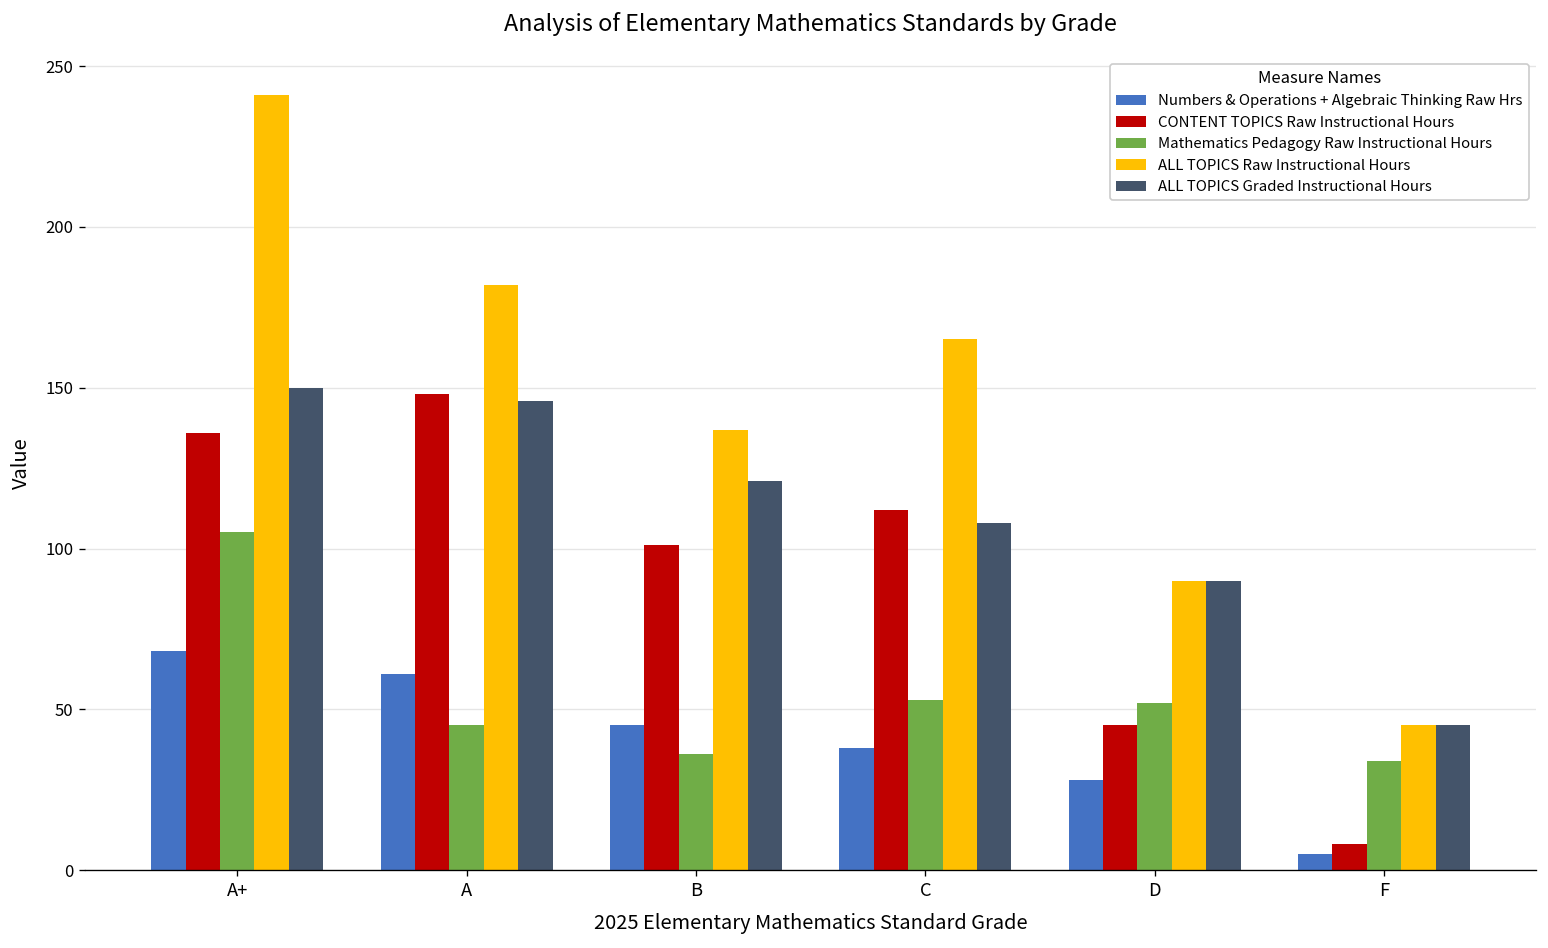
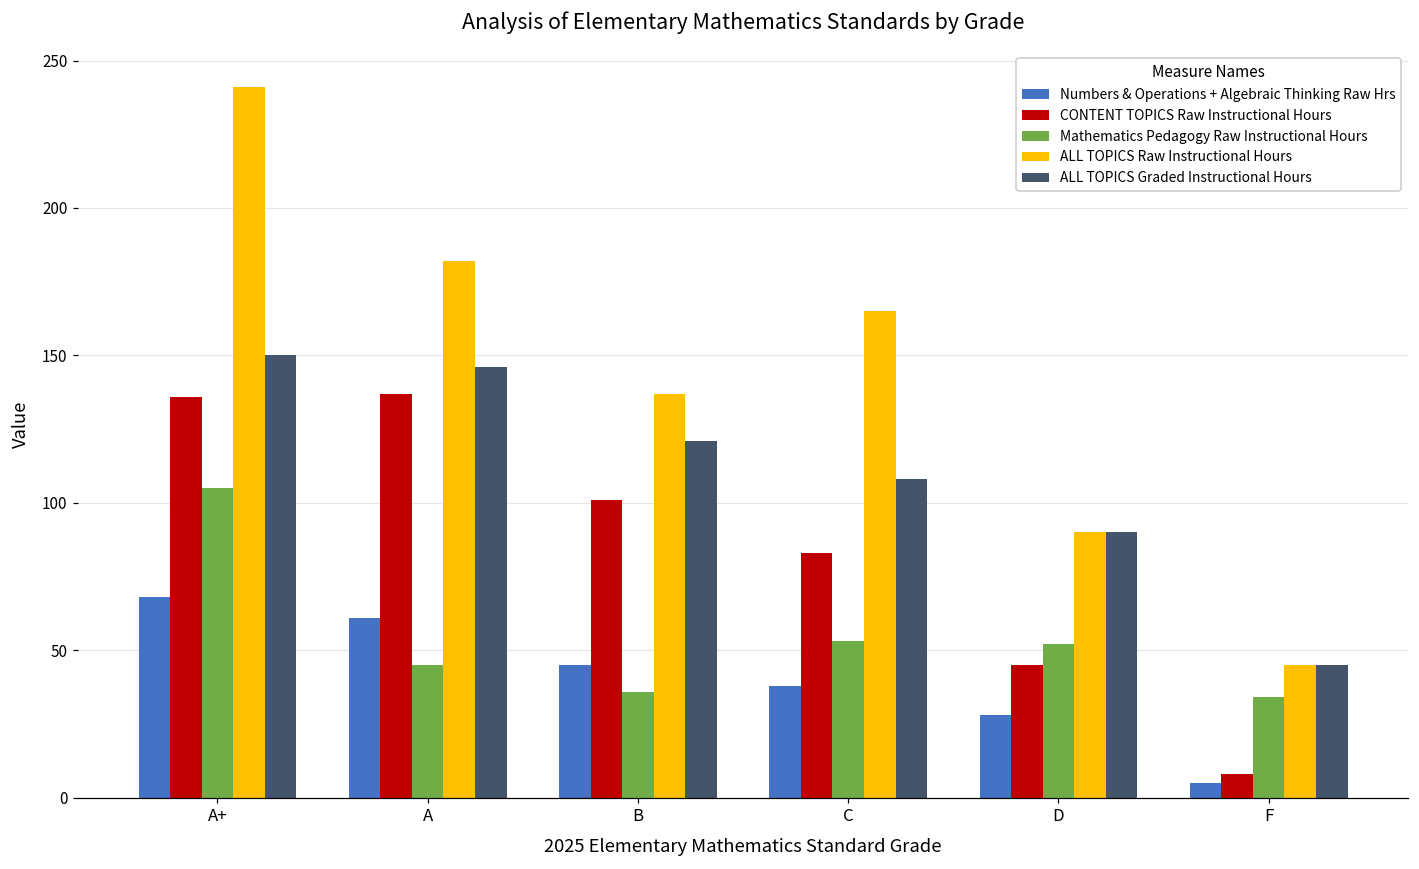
  {
    "Numbers & Operations + Algebraic Thinking Raw Hrs": {
      "A+": 68,
      "A": 61,
      "B": 45,
      "C": 38,
      "D": 28,
      "F": 5
    },
    "CONTENT TOPICS Raw Instructional Hours": {
      "A+": 136,
-     "A": 148,
+     "A": 137,
      "B": 101,
-     "C": 112,
+     "C": 83,
      "D": 45,
      "F": 8
    },
    "Mathematics Pedagogy Raw Instructional Hours": {
      "A+": 105,
      "A": 45,
      "B": 36,
      "C": 53,
      "D": 52,
      "F": 34
    },
    "ALL TOPICS Raw Instructional Hours": {
      "A+": 241,
      "A": 182,
      "B": 137,
      "C": 165,
      "D": 90,
      "F": 45
    },
    "ALL TOPICS Graded Instructional Hours": {
      "A+": 150,
      "A": 146,
      "B": 121,
      "C": 108,
      "D": 90,
      "F": 45
    }
  }
